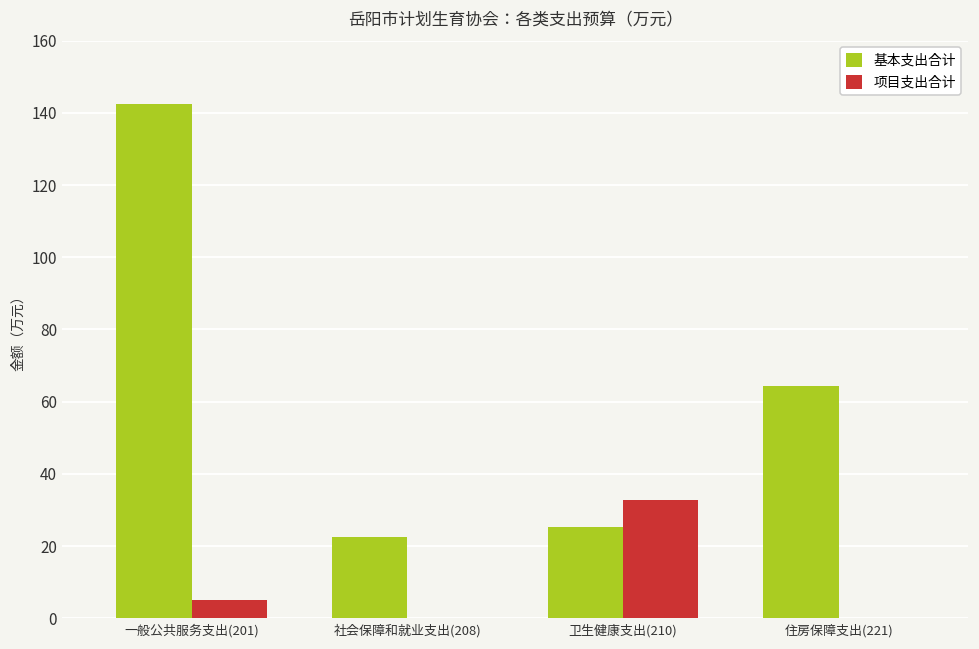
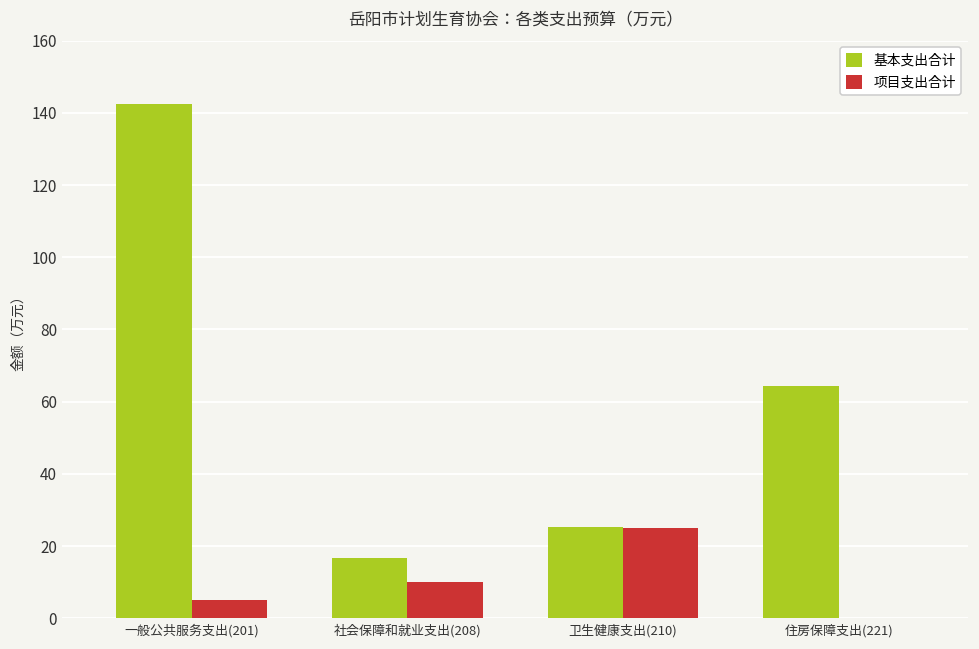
  {
    "基本支出合计": {
      "一般公共服务支出(201)": 142,
-     "社会保障和就业支出(208)": 22,
+     "社会保障和就业支出(208)": 17,
      "卫生健康支出(210)": 25,
      "住房保障支出(221)": 64
    },
    "项目支出合计": {
      "一般公共服务支出(201)": 5,
-     "社会保障和就业支出(208)": 0,
-     "卫生健康支出(210)": 33,
+     "社会保障和就业支出(208)": 10,
+     "卫生健康支出(210)": 25,
      "住房保障支出(221)": 0
    }
  }
